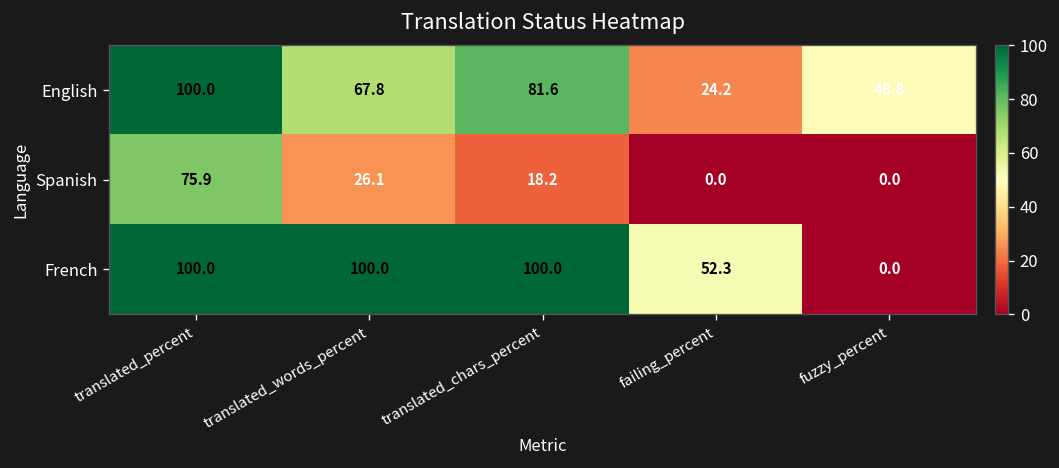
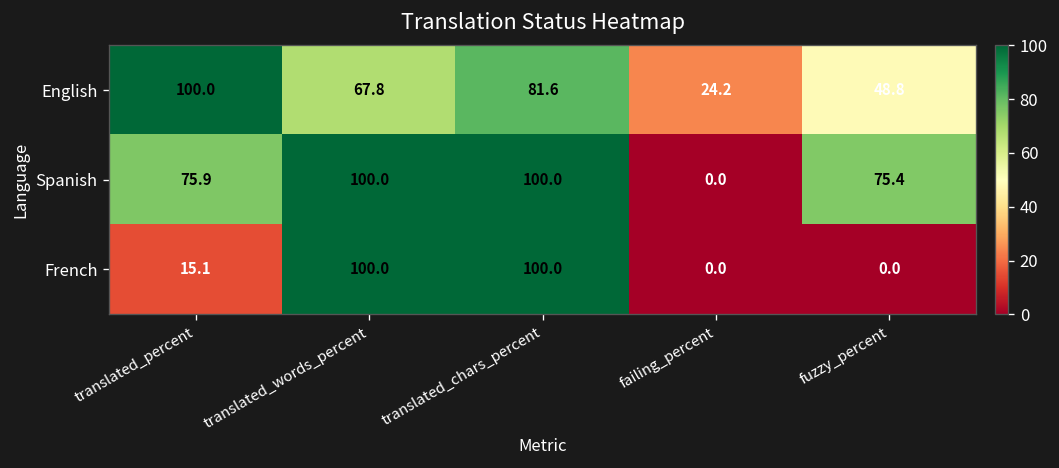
  {
    "English": {
      "translated_percent": 100.0,
      "translated_words_percent": 67.8,
      "translated_chars_percent": 81.6,
      "failing_percent": 24.2,
      "fuzzy_percent": 48.8
    },
    "Spanish": {
      "translated_percent": 75.9,
-     "translated_words_percent": 26.1,
-     "translated_chars_percent": 18.2,
+     "translated_words_percent": 100.0,
+     "translated_chars_percent": 100.0,
      "failing_percent": 0.0,
-     "fuzzy_percent": 0.0
+     "fuzzy_percent": 75.4
    },
    "French": {
-     "translated_percent": 100.0,
+     "translated_percent": 15.1,
      "translated_words_percent": 100.0,
      "translated_chars_percent": 100.0,
-     "failing_percent": 52.3,
+     "failing_percent": 0.0,
      "fuzzy_percent": 0.0
    }
  }
